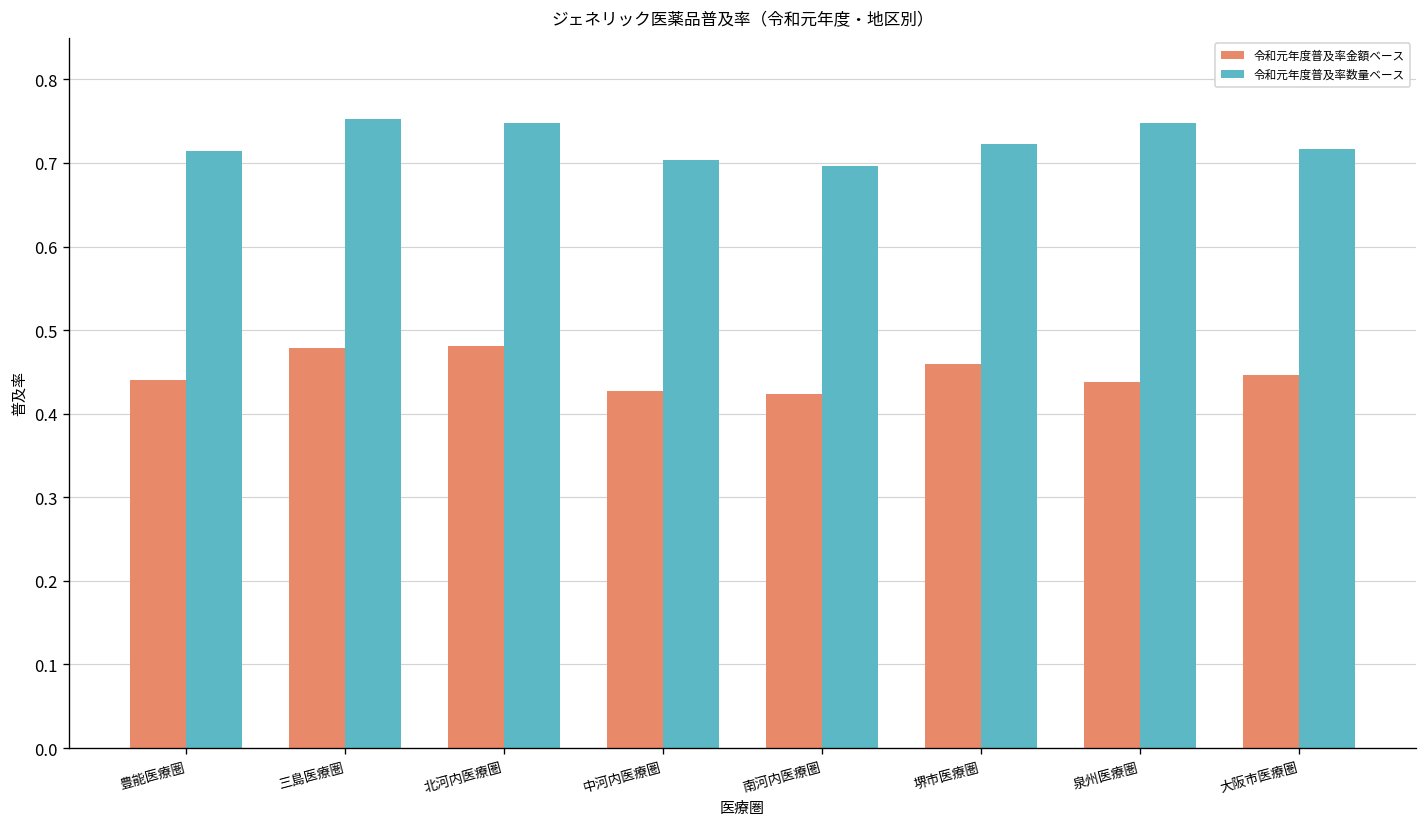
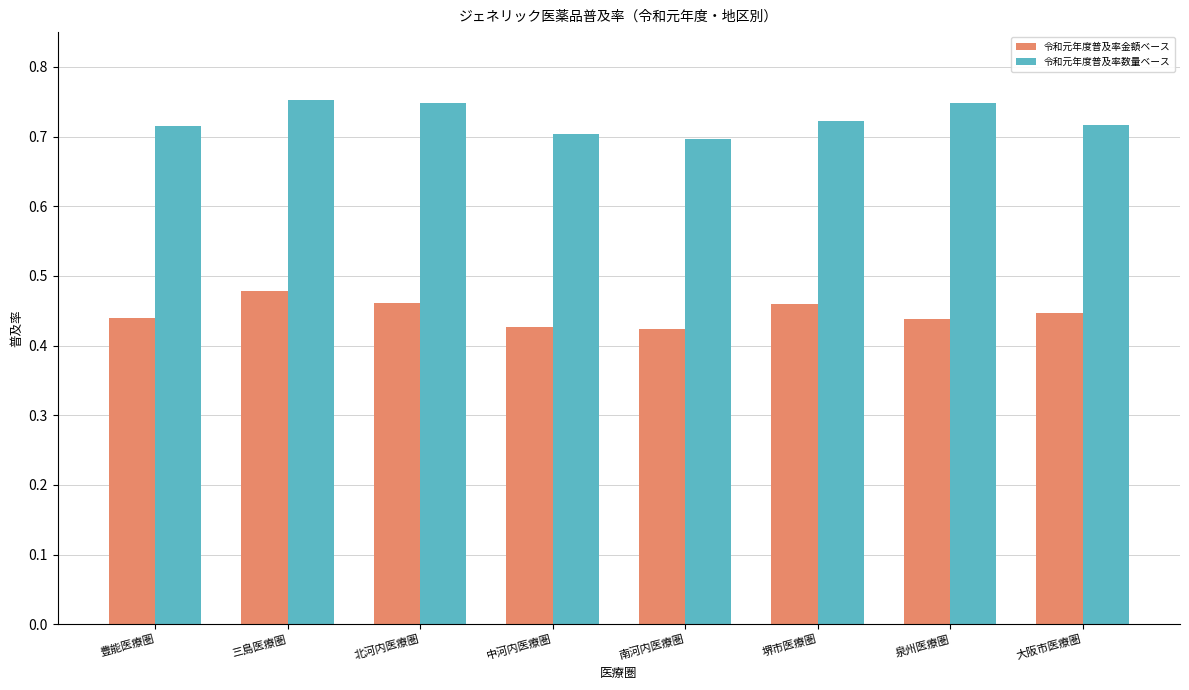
  {
    "令和元年度普及率金額ベース": {
      "豊能医療圏": 0.44,
      "三島医療圏": 0.48,
-     "北河内医療圏": 0.48,
+     "北河内医療圏": 0.46,
      "中河内医療圏": 0.43,
      "南河内医療圏": 0.42,
      "堺市医療圏": 0.46,
      "泉州医療圏": 0.44,
      "大阪市医療圏": 0.45
    },
    "令和元年度普及率数量ベース": {
      "豊能医療圏": 0.71,
      "三島医療圏": 0.75,
      "北河内医療圏": 0.75,
      "中河内医療圏": 0.70,
      "南河内医療圏": 0.70,
      "堺市医療圏": 0.72,
      "泉州医療圏": 0.75,
      "大阪市医療圏": 0.72
    }
  }
